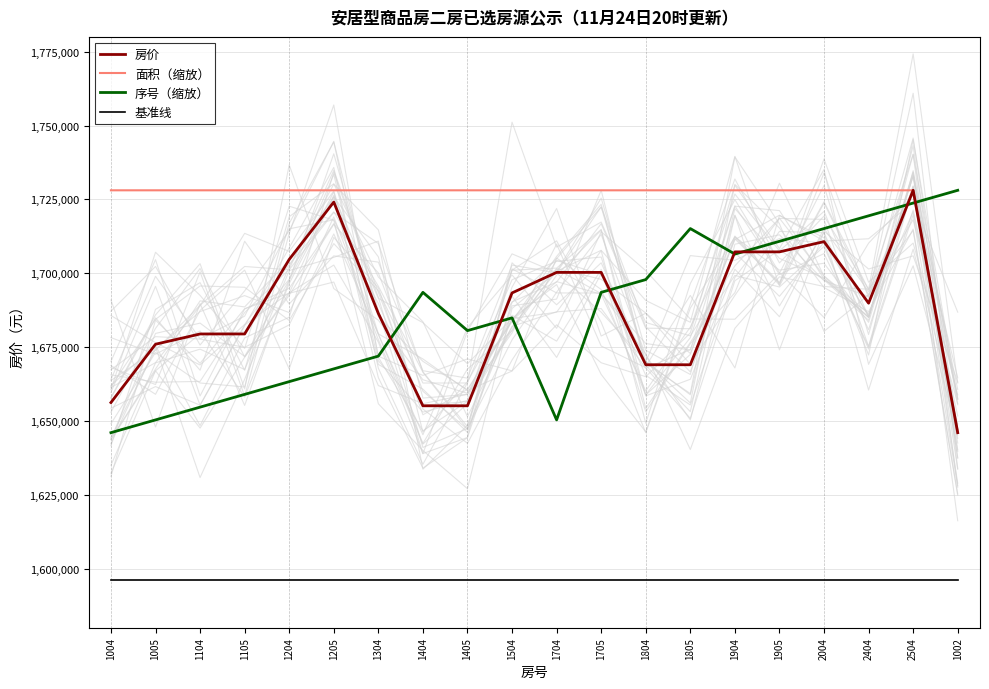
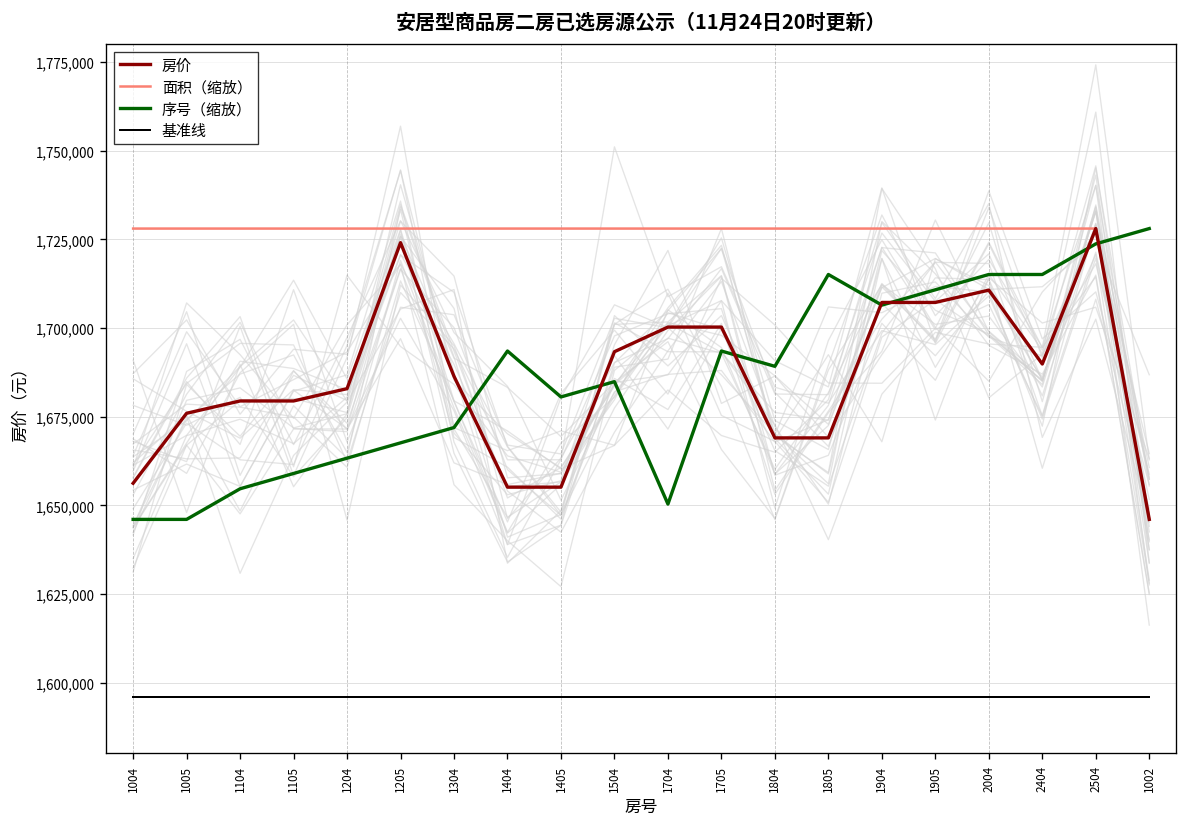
  {
    "房价": {
      "1004": "1,656,000",
-     "1204": "1,705,000",
+     "1204": "1,683,000",
      "1205": "1,724,000",
      "1304": "1,686,000",
      "1504": "1,693,000",
      "2404": "1,690,000"
    },
    "面积（缩放）": {
      "1004": "1,728,000",
      "1005": "1,728,000",
      "1104": "1,728,000",
      "1105": "1,728,000",
      "1204": "1,728,000",
      "1304": "1,728,000",
      "1404": "1,728,000",
      "1405": "1,728,000",
      "1504": "1,728,000",
      "1704": "1,728,000",
      "1804": "1,728,000",
      "1805": "1,728,000",
      "1904": "1,728,000",
      "1905": "1,728,000",
      "2004": "1,728,000",
      "2404": "1,728,000"
    },
    "序号（缩放）": {
      "1004": "1,646,000",
-     "1005": "1,650,000",
+     "1005": "1,646,000",
      "1205": "1,668,000",
      "1404": "1,694,000",
      "1704": "1,650,000",
-     "1804": "1,698,000",
+     "1804": "1,689,000",
      "1805": "1,715,000",
      "1905": "1,711,000",
-     "2404": "1,719,000",
+     "2404": "1,715,000",
      "1002": "1,728,000"
    },
    "基准线": {
      "1004": "1,596,000",
      "1005": "1,596,000",
      "1104": "1,596,000",
      "1105": "1,596,000",
      "1204": "1,596,000",
      "1205": "1,596,000",
      "1304": "1,596,000",
      "1404": "1,596,000",
      "1405": "1,596,000",
      "1504": "1,596,000",
      "1704": "1,596,000",
      "1705": "1,596,000",
      "1804": "1,596,000",
      "1805": "1,596,000",
      "1904": "1,596,000",
      "1905": "1,596,000",
      "2004": "1,596,000",
      "2404": "1,596,000",
      "2504": "1,596,000",
      "1002": "1,596,000"
    }
  }
